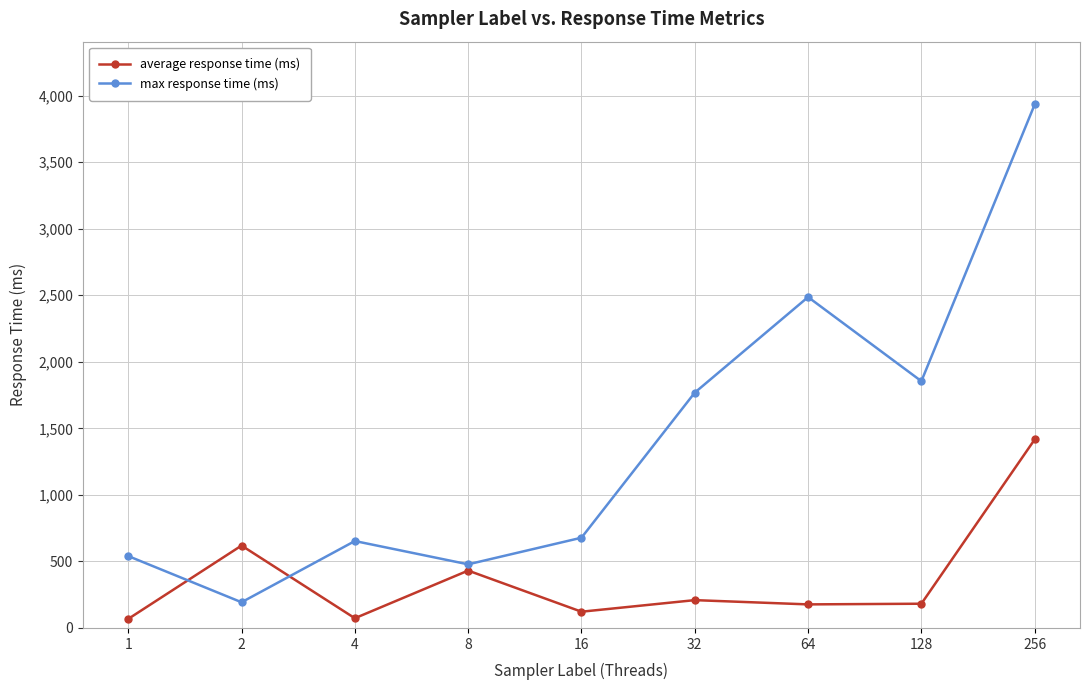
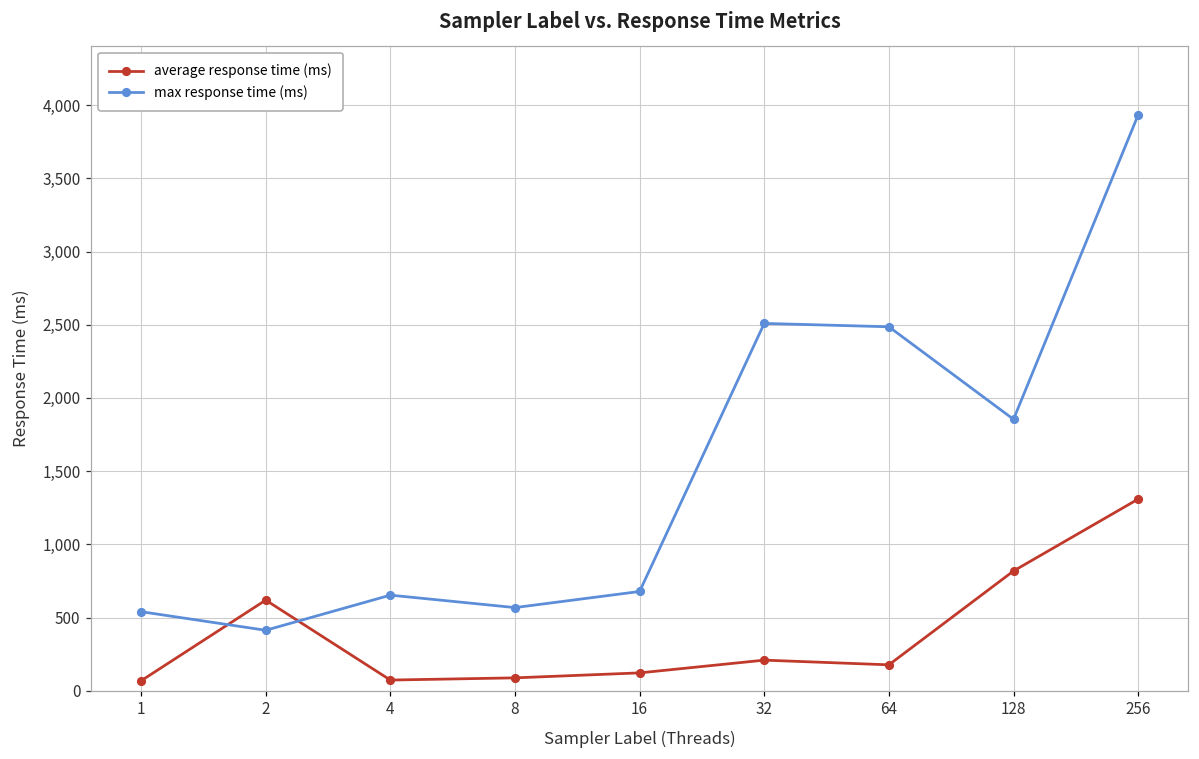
  {
    "average response time (ms)": {
      "1": "70",
      "2": "620",
      "4": "70",
-     "8": "430",
+     "8": "90",
      "16": "120",
      "32": "210",
      "64": "180",
-     "128": "180",
-     "256": "1,420"
+     "128": "820",
+     "256": "1,310"
    },
    "max response time (ms)": {
      "1": "540",
-     "2": "190",
+     "2": "410",
      "4": "650",
-     "8": "480",
+     "8": "570",
      "16": "680",
-     "32": "1,770",
+     "32": "2,510",
      "64": "2,490",
      "128": "1,850",
      "256": "3,930"
    }
  }
